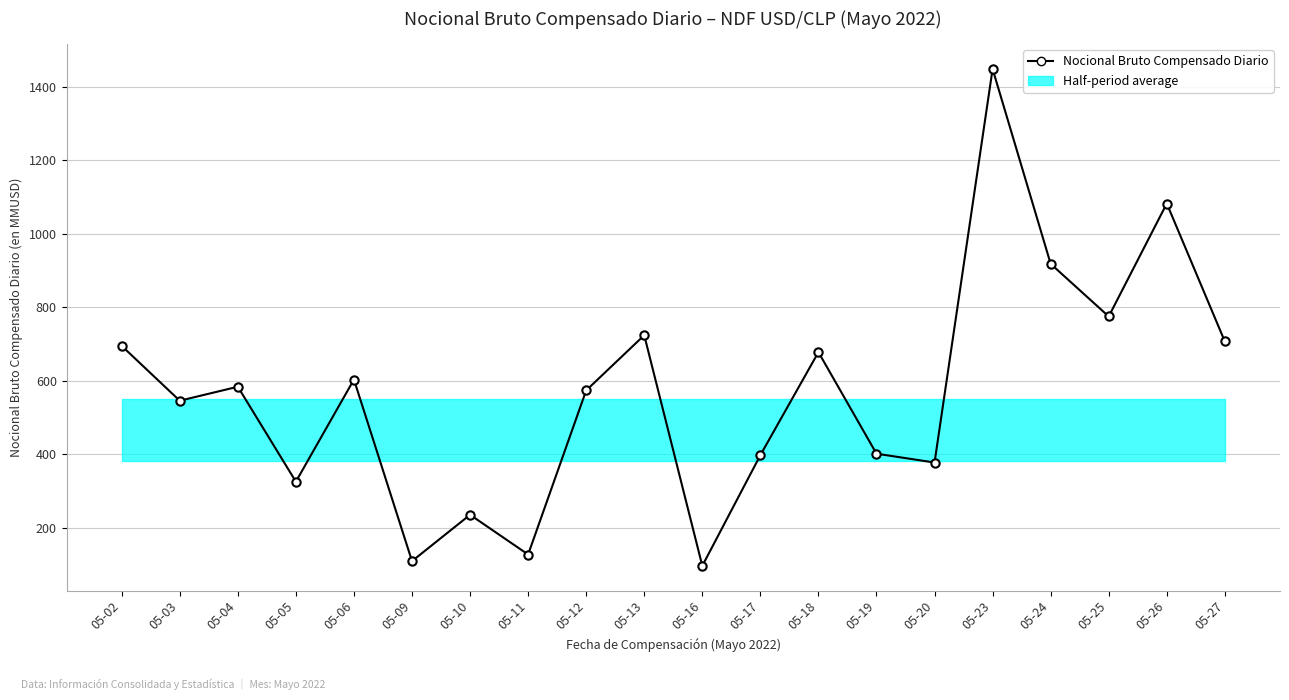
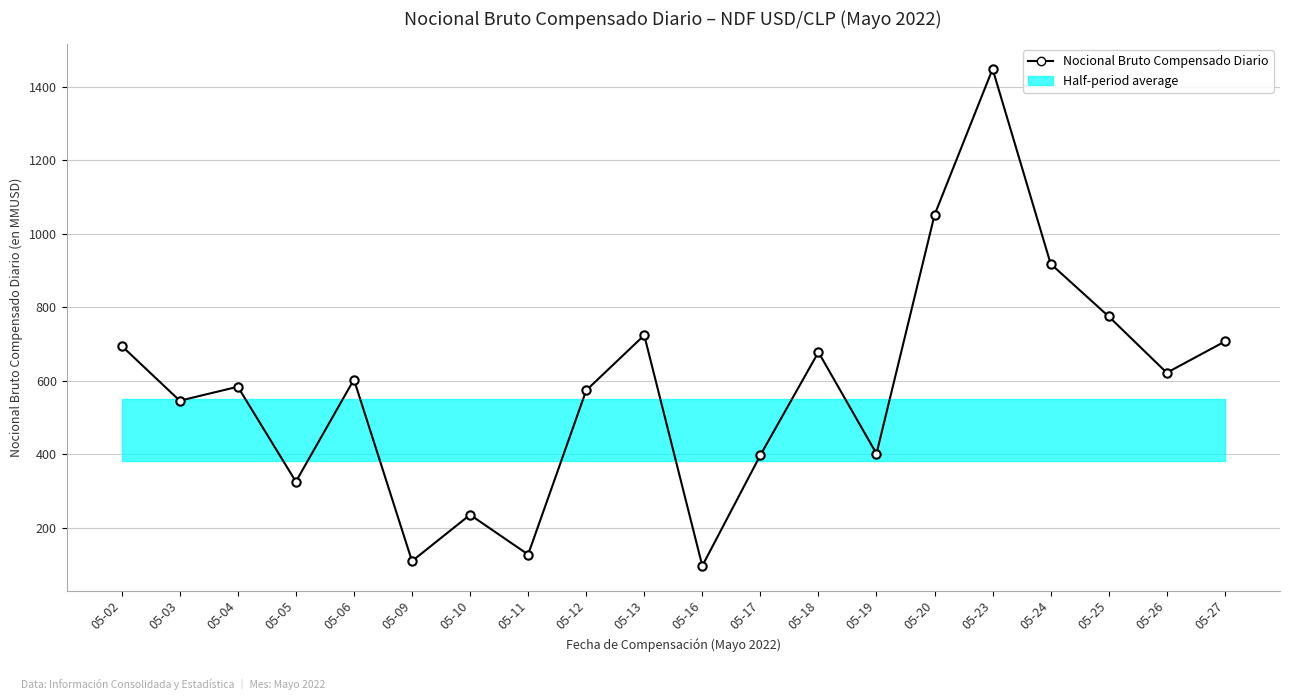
  {
    "Nocional Bruto Compensado Diario": {
      "05-02": 700,
      "05-04": 580,
      "05-05": 330,
      "05-06": 600,
      "05-09": 110,
      "05-10": 240,
      "05-11": 130,
      "05-12": 570,
      "05-13": 720,
      "05-16": 100,
      "05-17": 400,
      "05-18": 680,
      "05-19": 400,
-     "05-20": 380,
+     "05-20": 1050,
      "05-23": 1450,
      "05-24": 920,
      "05-25": 780,
-     "05-26": 1080,
+     "05-26": 620,
      "05-27": 710
    },
    "Half-period average": {
      "05-02": 550,
      "05-04": 550,
      "05-05": 550,
      "05-06": 550,
      "05-09": 550,
      "05-10": 550,
      "05-11": 550,
      "05-12": 550,
      "05-13": 550,
      "05-16": 550,
      "05-17": 550,
      "05-18": 550,
      "05-19": 550,
      "05-20": 550,
      "05-23": 550,
      "05-24": 550,
      "05-25": 550,
      "05-26": 550,
      "05-27": 550
    }
  }
